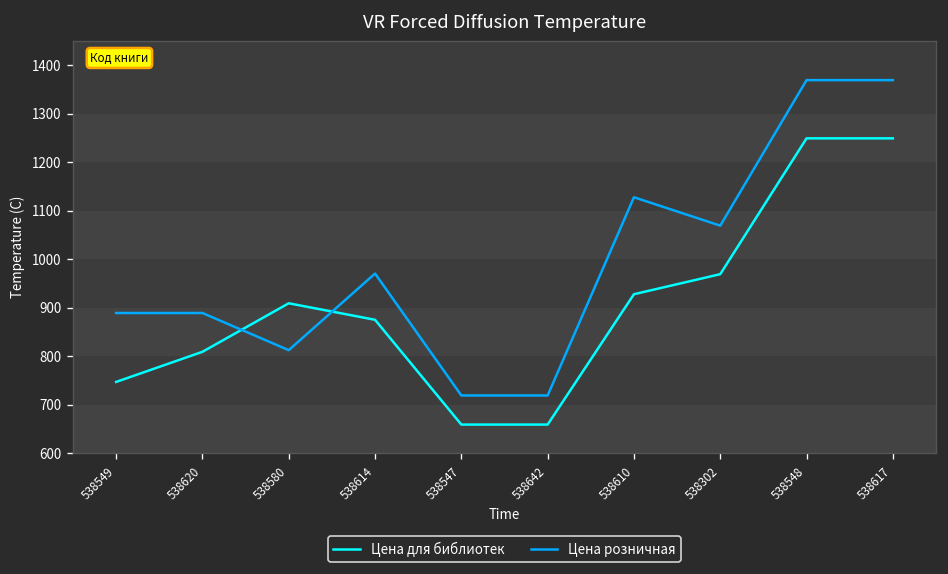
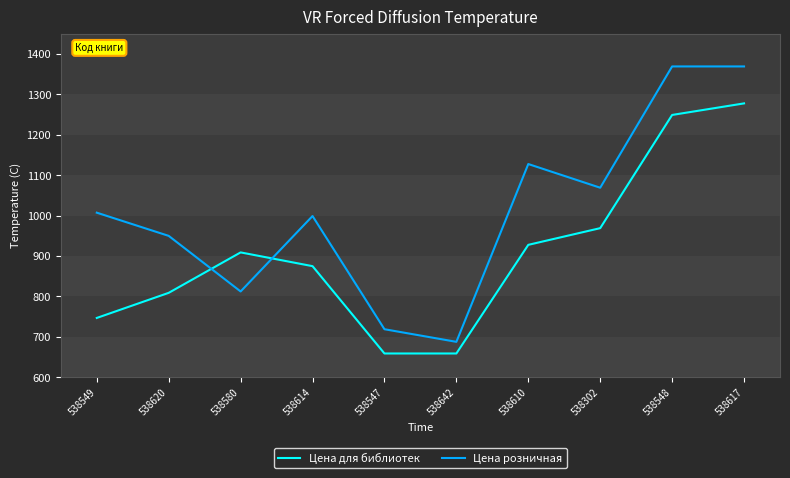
  {
    "Цена для библиотек": {
      "538549": 750,
      "538620": 810,
      "538580": 910,
      "538614": 880,
      "538547": 660,
      "538642": 660,
      "538610": 930,
      "538302": 970,
      "538548": 1250,
-     "538617": 1250
+     "538617": 1280
    },
    "Цена розничная": {
-     "538549": 890,
-     "538620": 890,
+     "538549": 1010,
+     "538620": 950,
      "538580": 810,
-     "538614": 970,
+     "538614": 1000,
      "538547": 720,
-     "538642": 720,
+     "538642": 690,
      "538610": 1130,
      "538302": 1070,
      "538548": 1370,
      "538617": 1370
    }
  }
